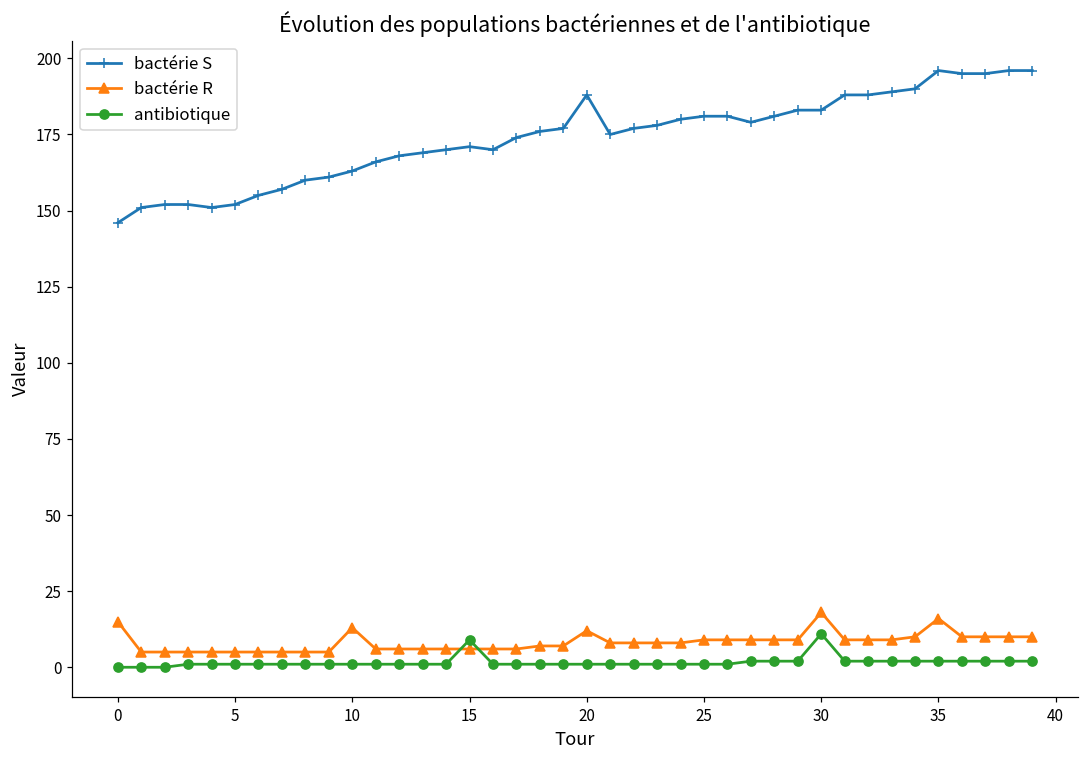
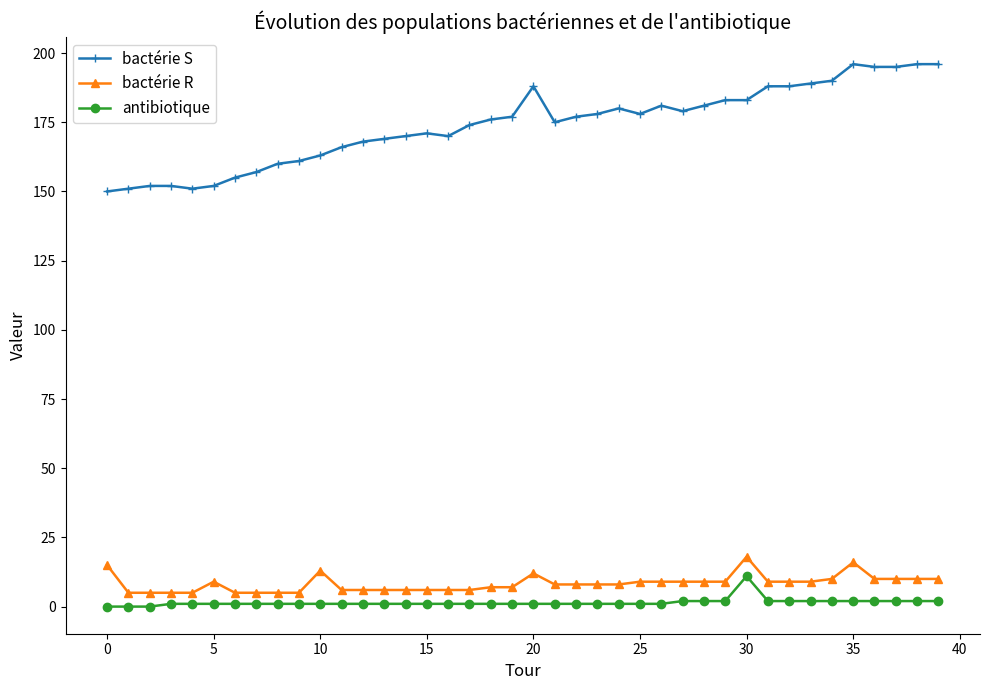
  {
    "bactérie S": {
-     "0": 146,
+     "0": 150,
      "5": 152,
      "10": 163,
      "15": 171,
      "20": 188,
-     "25": 181,
+     "25": 178,
      "30": 183,
      "35": 196
    },
    "bactérie R": {
      "0": 15,
-     "5": 5,
+     "5": 9,
      "10": 13,
      "15": 6,
      "20": 12,
      "25": 9,
      "30": 18,
      "35": 16
    },
    "antibiotique": {
      "0": 0,
      "5": 1,
      "10": 1,
-     "15": 9,
+     "15": 1,
      "20": 1,
      "25": 1,
      "30": 11,
      "35": 2
    }
  }
